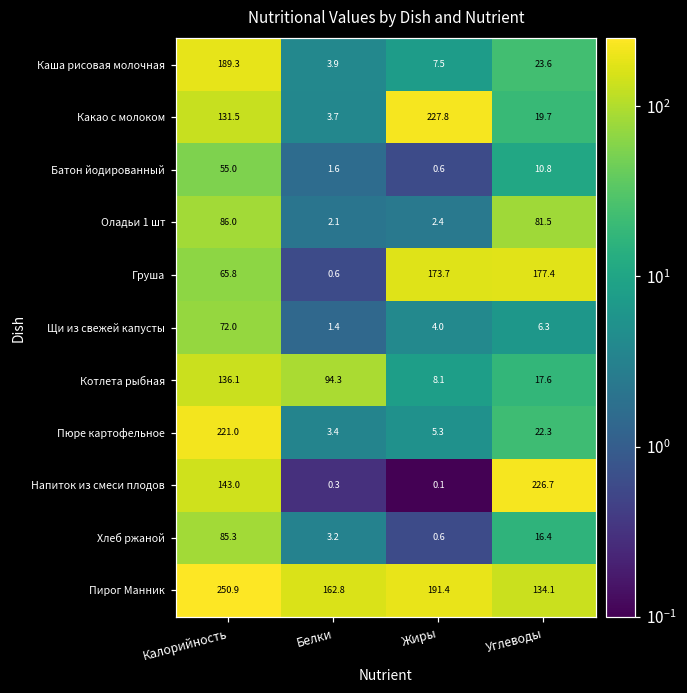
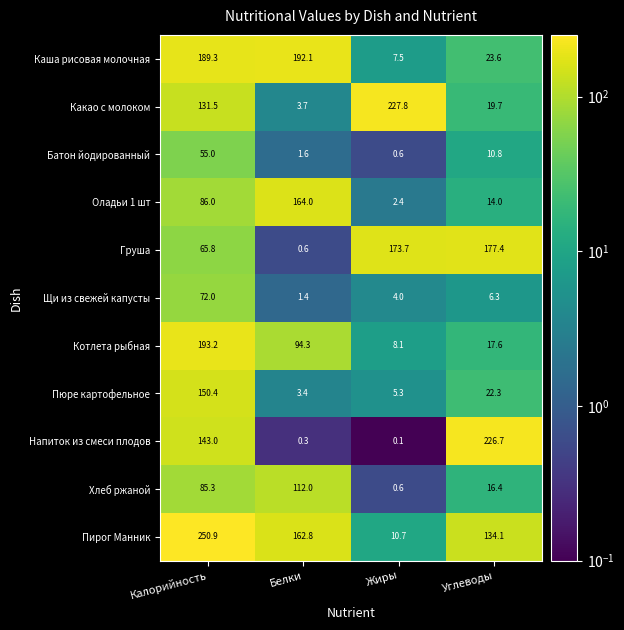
  {
    "Каша рисовая молочная": {
      "Калорийность": 189.3,
-     "Белки": 3.9,
+     "Белки": 192.1,
      "Жиры": 7.5,
      "Углеводы": 23.6
    },
    "Какао с молоком": {
      "Калорийность": 131.5,
      "Белки": 3.7,
      "Жиры": 227.8,
      "Углеводы": 19.7
    },
    "Батон йодированный": {
      "Калорийность": 55.0,
      "Белки": 1.6,
      "Жиры": 0.6,
      "Углеводы": 10.8
    },
    "Оладьи 1 шт": {
      "Калорийность": 86.0,
-     "Белки": 2.1,
+     "Белки": 164.0,
      "Жиры": 2.4,
-     "Углеводы": 81.5
+     "Углеводы": 14.0
    },
    "Груша": {
      "Калорийность": 65.8,
      "Белки": 0.6,
      "Жиры": 173.7,
      "Углеводы": 177.4
    },
    "Щи из свежей капусты": {
      "Калорийность": 72.0,
      "Белки": 1.4,
      "Жиры": 4.0,
      "Углеводы": 6.3
    },
    "Котлета рыбная": {
-     "Калорийность": 136.1,
+     "Калорийность": 193.2,
      "Белки": 94.3,
      "Жиры": 8.1,
      "Углеводы": 17.6
    },
    "Пюре картофельное": {
-     "Калорийность": 221.0,
+     "Калорийность": 150.4,
      "Белки": 3.4,
      "Жиры": 5.3,
      "Углеводы": 22.3
    },
    "Напиток из смеси плодов": {
      "Калорийность": 143.0,
      "Белки": 0.3,
      "Жиры": 0.1,
      "Углеводы": 226.7
    },
    "Хлеб ржаной": {
      "Калорийность": 85.3,
-     "Белки": 3.2,
+     "Белки": 112.0,
      "Жиры": 0.6,
      "Углеводы": 16.4
    },
    "Пирог Манник": {
      "Калорийность": 250.9,
      "Белки": 162.8,
-     "Жиры": 191.4,
+     "Жиры": 10.7,
      "Углеводы": 134.1
    }
  }
